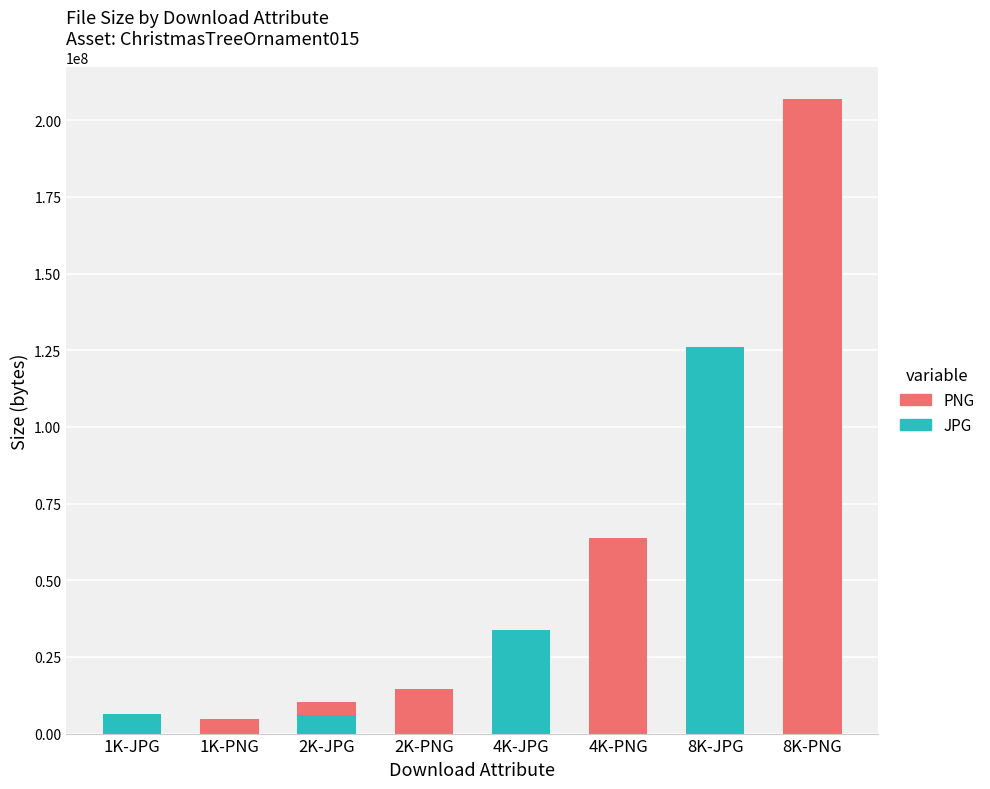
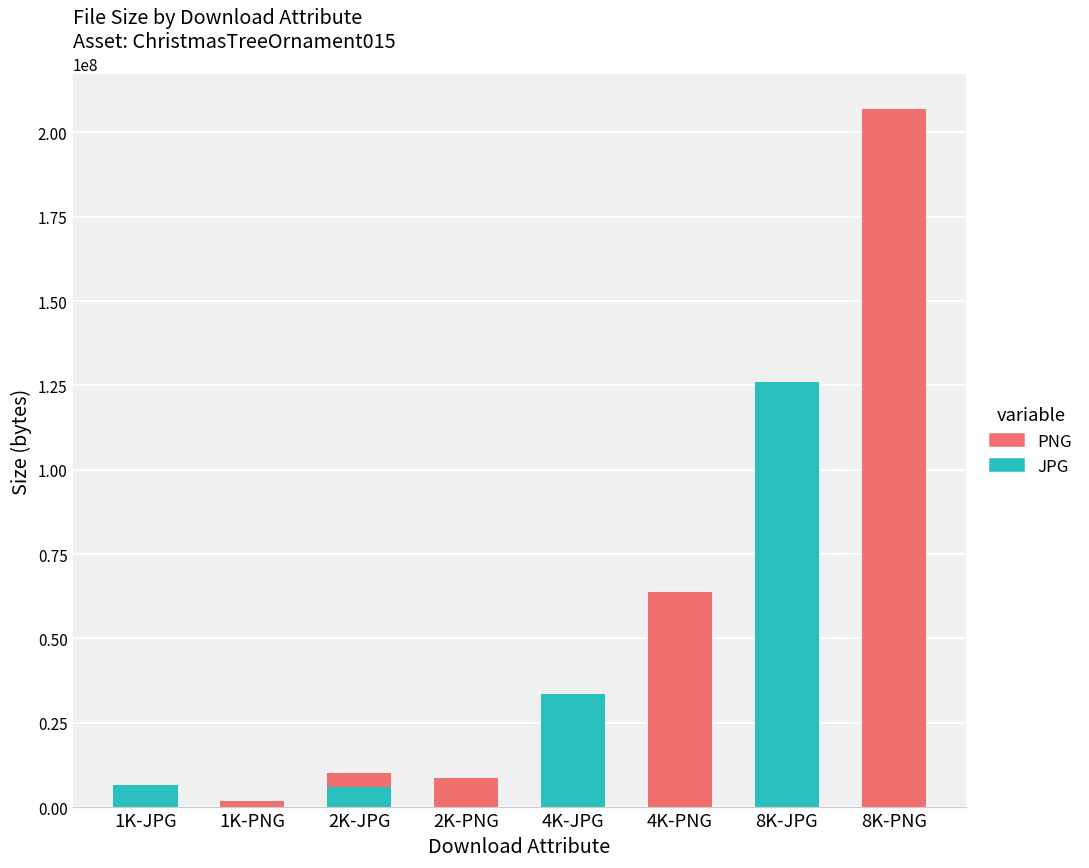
  {
    "JPG": {
      "1K-JPG": 6000000,
      "1K-PNG": 0,
      "2K-JPG": 6000000,
      "2K-PNG": 0,
      "4K-JPG": 34000000,
      "4K-PNG": 0,
      "8K-JPG": 126000000,
      "8K-PNG": 0
    },
    "PNG": {
      "1K-JPG": 0,
-     "1K-PNG": 5000000,
+     "1K-PNG": 2000000,
      "2K-JPG": 4000000,
-     "2K-PNG": 15000000,
+     "2K-PNG": 9000000,
      "4K-JPG": 0,
      "4K-PNG": 64000000,
      "8K-JPG": 0,
      "8K-PNG": 207000000
    }
  }
